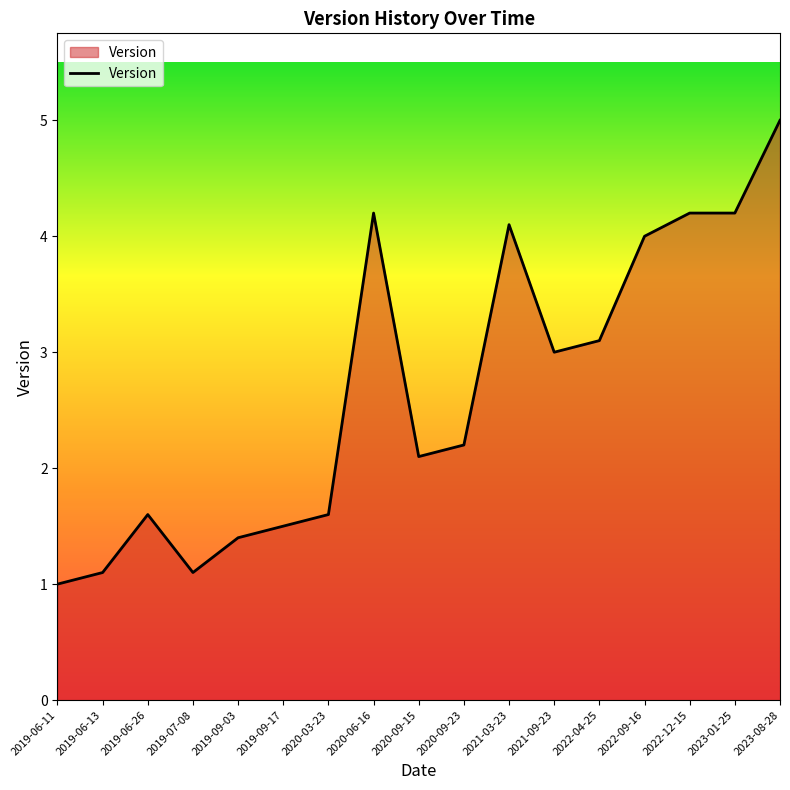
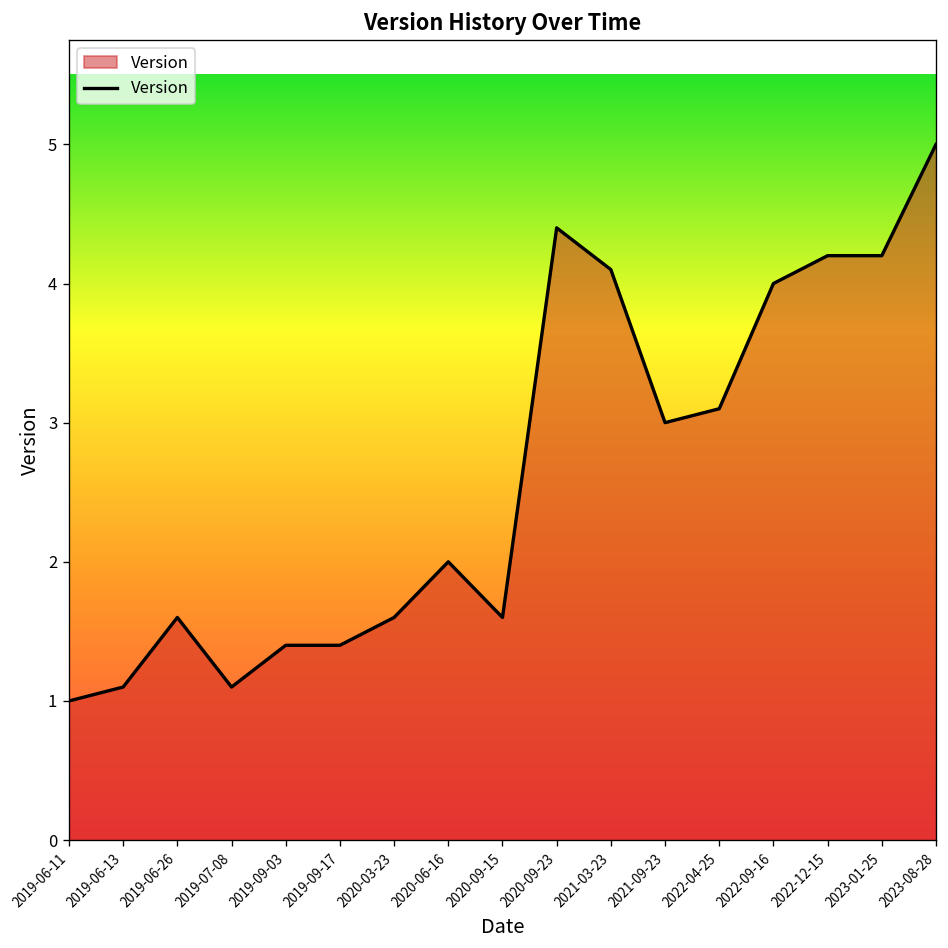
  {
    "2019-06-11": 1.0,
    "2019-06-13": 1.1,
    "2019-06-26": 1.6,
    "2019-07-08": 1.1,
    "2019-09-03": 1.4,
-   "2019-09-17": 1.5,
+   "2019-09-17": 1.4,
    "2020-03-23": 1.6,
-   "2020-06-16": 4.2,
-   "2020-09-15": 2.1,
-   "2020-09-23": 2.2,
+   "2020-06-16": 2.0,
+   "2020-09-15": 1.6,
+   "2020-09-23": 4.4,
    "2021-03-23": 4.1,
    "2021-09-23": 3.0,
    "2022-04-25": 3.1,
    "2022-09-16": 4.0,
    "2022-12-15": 4.2,
    "2023-01-25": 4.2,
    "2023-08-28": 5.0
  }
